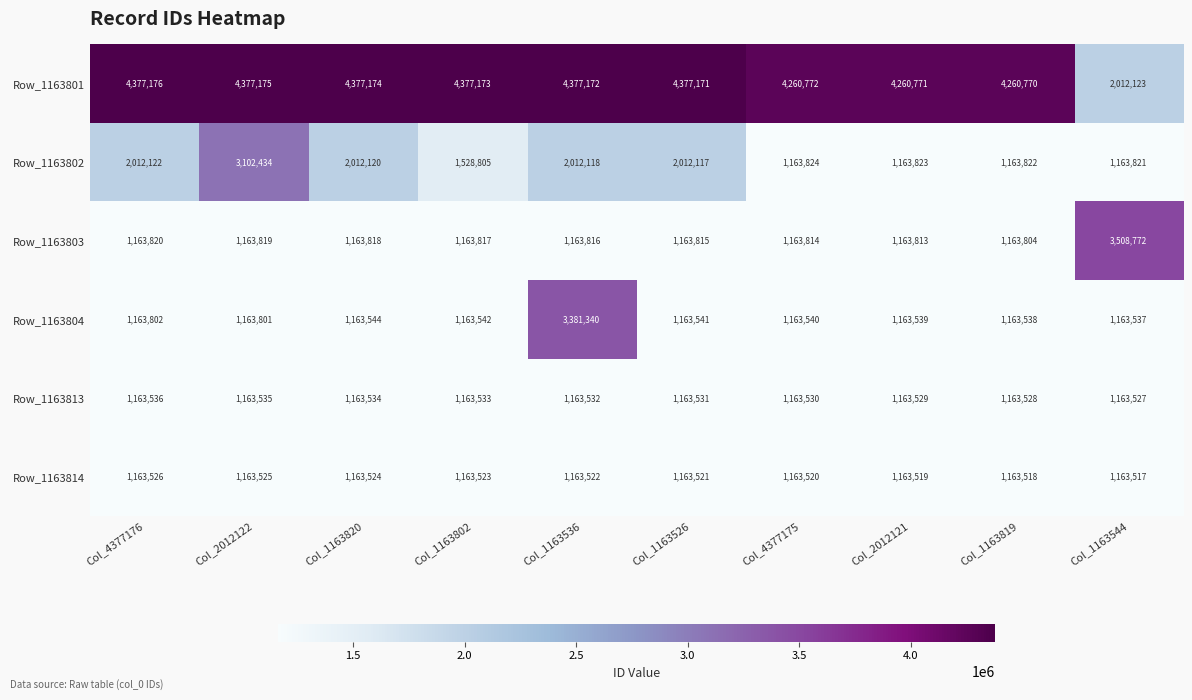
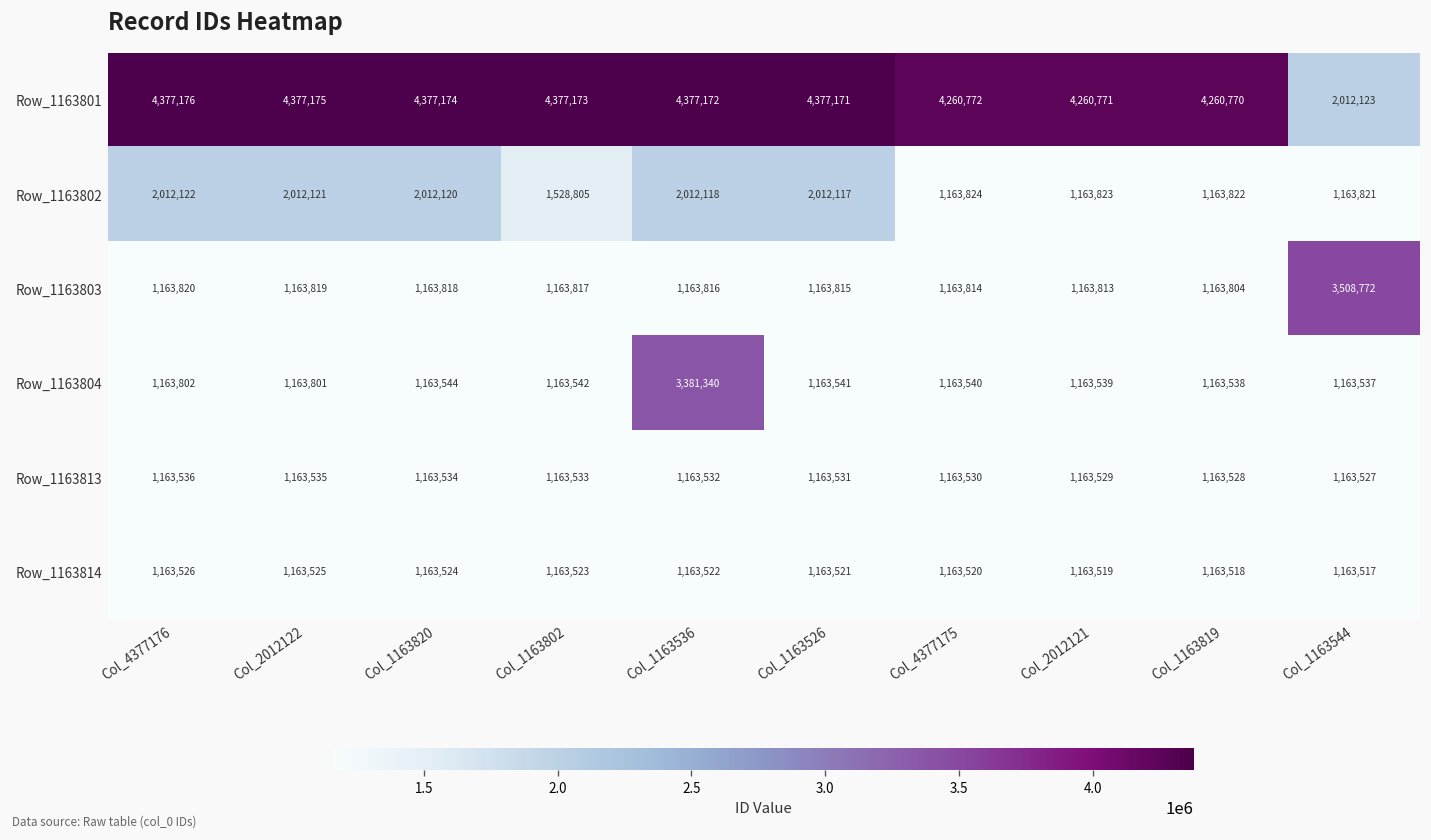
  {
    "Row_1163801": {
      "Col_4377176": "4,377,176",
      "Col_2012122": "4,377,175",
      "Col_1163820": "4,377,174",
      "Col_1163802": "4,377,173",
      "Col_1163536": "4,377,172",
      "Col_1163526": "4,377,171",
      "Col_4377175": "4,260,772",
      "Col_2012121": "4,260,771",
      "Col_1163819": "4,260,770",
      "Col_1163544": "2,012,123"
    },
    "Row_1163802": {
      "Col_4377176": "2,012,122",
-     "Col_2012122": "3,102,434",
+     "Col_2012122": "2,012,121",
      "Col_1163820": "2,012,120",
      "Col_1163802": "1,528,805",
      "Col_1163536": "2,012,118",
      "Col_1163526": "2,012,117",
      "Col_4377175": "1,163,824",
      "Col_2012121": "1,163,823",
      "Col_1163819": "1,163,822",
      "Col_1163544": "1,163,821"
    },
    "Row_1163803": {
      "Col_4377176": "1,163,820",
      "Col_2012122": "1,163,819",
      "Col_1163820": "1,163,818",
      "Col_1163802": "1,163,817",
      "Col_1163536": "1,163,816",
      "Col_1163526": "1,163,815",
      "Col_4377175": "1,163,814",
      "Col_2012121": "1,163,813",
      "Col_1163819": "1,163,804",
      "Col_1163544": "3,508,772"
    },
    "Row_1163804": {
      "Col_4377176": "1,163,802",
      "Col_2012122": "1,163,801",
      "Col_1163820": "1,163,544",
      "Col_1163802": "1,163,542",
      "Col_1163536": "3,381,340",
      "Col_1163526": "1,163,541",
      "Col_4377175": "1,163,540",
      "Col_2012121": "1,163,539",
      "Col_1163819": "1,163,538",
      "Col_1163544": "1,163,537"
    },
    "Row_1163813": {
      "Col_4377176": "1,163,536",
      "Col_2012122": "1,163,535",
      "Col_1163820": "1,163,534",
      "Col_1163802": "1,163,533",
      "Col_1163536": "1,163,532",
      "Col_1163526": "1,163,531",
      "Col_4377175": "1,163,530",
      "Col_2012121": "1,163,529",
      "Col_1163819": "1,163,528",
      "Col_1163544": "1,163,527"
    },
    "Row_1163814": {
      "Col_4377176": "1,163,526",
      "Col_2012122": "1,163,525",
      "Col_1163820": "1,163,524",
      "Col_1163802": "1,163,523",
      "Col_1163536": "1,163,522",
      "Col_1163526": "1,163,521",
      "Col_4377175": "1,163,520",
      "Col_2012121": "1,163,519",
      "Col_1163819": "1,163,518",
      "Col_1163544": "1,163,517"
    }
  }
